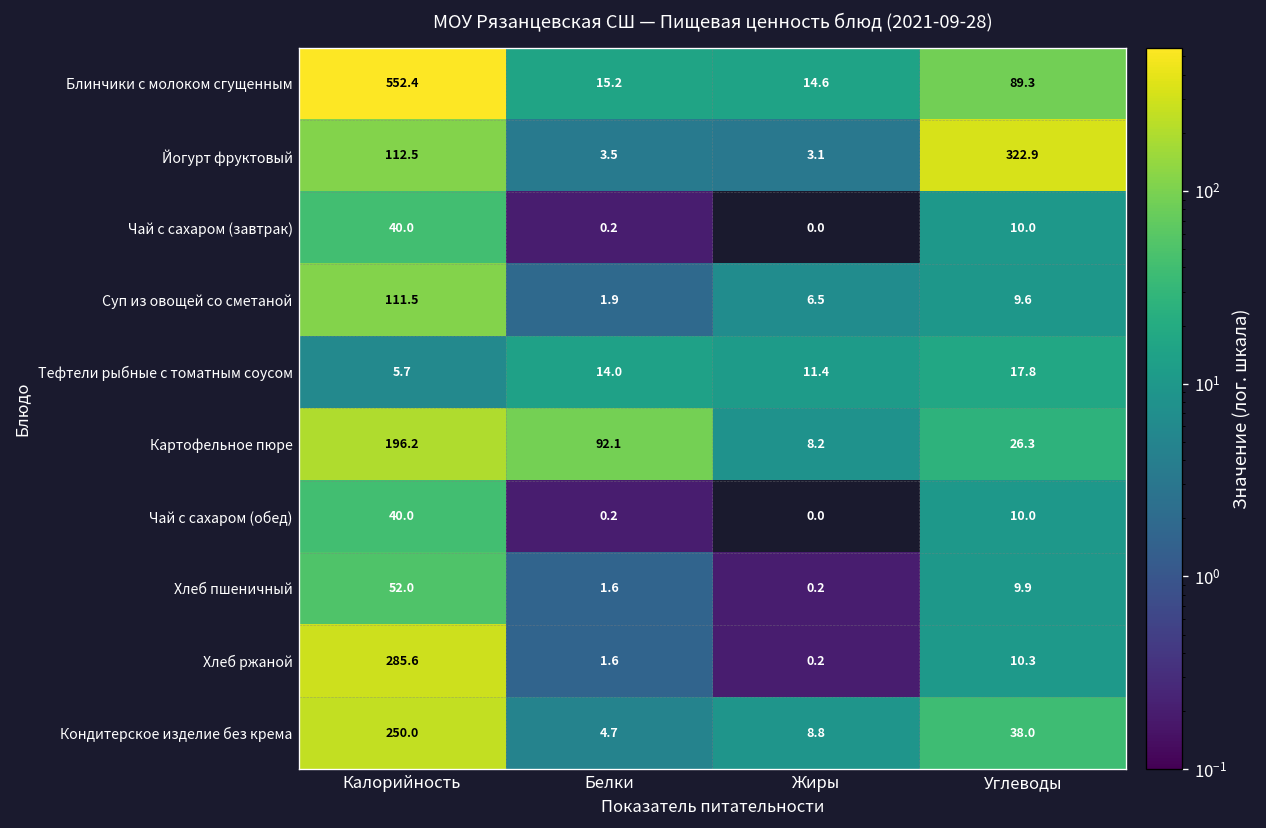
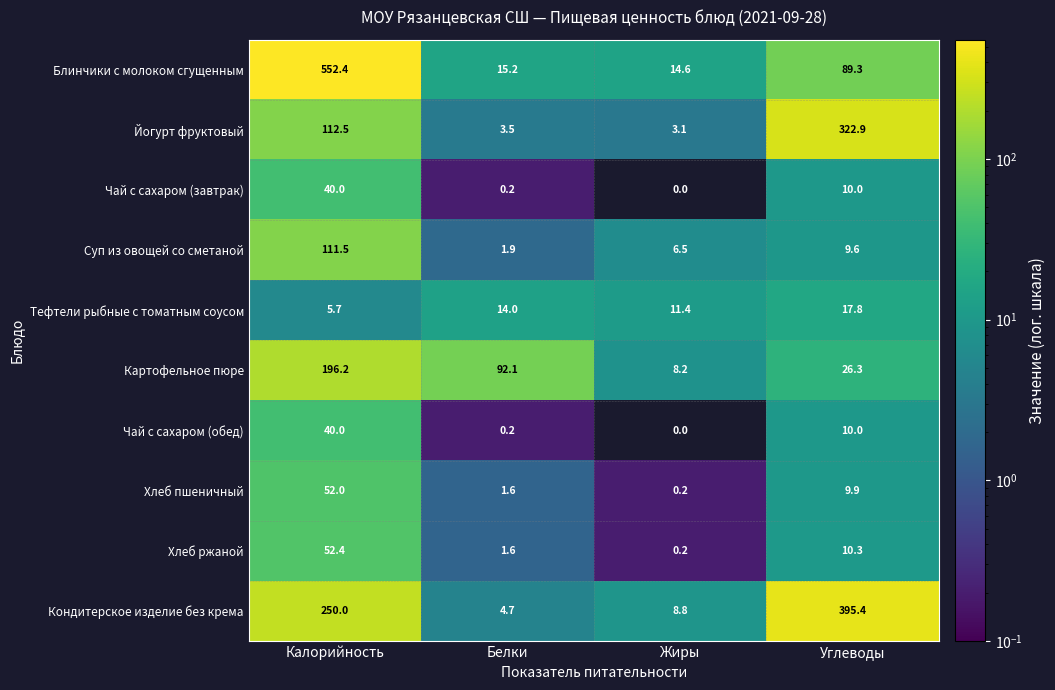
  {
    "Блинчики с молоком сгущенным": {
      "Калорийность": 552.4,
      "Белки": 15.2,
      "Жиры": 14.6,
      "Углеводы": 89.3
    },
    "Йогурт фруктовый": {
      "Калорийность": 112.5,
      "Белки": 3.5,
      "Жиры": 3.1,
      "Углеводы": 322.9
    },
    "Чай с сахаром (завтрак)": {
      "Калорийность": 40.0,
      "Белки": 0.2,
      "Жиры": 0.0,
      "Углеводы": 10.0
    },
    "Суп из овощей со сметаной": {
      "Калорийность": 111.5,
      "Белки": 1.9,
      "Жиры": 6.5,
      "Углеводы": 9.6
    },
    "Тефтели рыбные с томатным соусом": {
      "Калорийность": 5.7,
      "Белки": 14.0,
      "Жиры": 11.4,
      "Углеводы": 17.8
    },
    "Картофельное пюре": {
      "Калорийность": 196.2,
      "Белки": 92.1,
      "Жиры": 8.2,
      "Углеводы": 26.3
    },
    "Чай с сахаром (обед)": {
      "Калорийность": 40.0,
      "Белки": 0.2,
      "Жиры": 0.0,
      "Углеводы": 10.0
    },
    "Хлеб пшеничный": {
      "Калорийность": 52.0,
      "Белки": 1.6,
      "Жиры": 0.2,
      "Углеводы": 9.9
    },
    "Хлеб ржаной": {
-     "Калорийность": 285.6,
+     "Калорийность": 52.4,
      "Белки": 1.6,
      "Жиры": 0.2,
      "Углеводы": 10.3
    },
    "Кондитерское изделие без крема": {
      "Калорийность": 250.0,
      "Белки": 4.7,
      "Жиры": 8.8,
-     "Углеводы": 38.0
+     "Углеводы": 395.4
    }
  }
